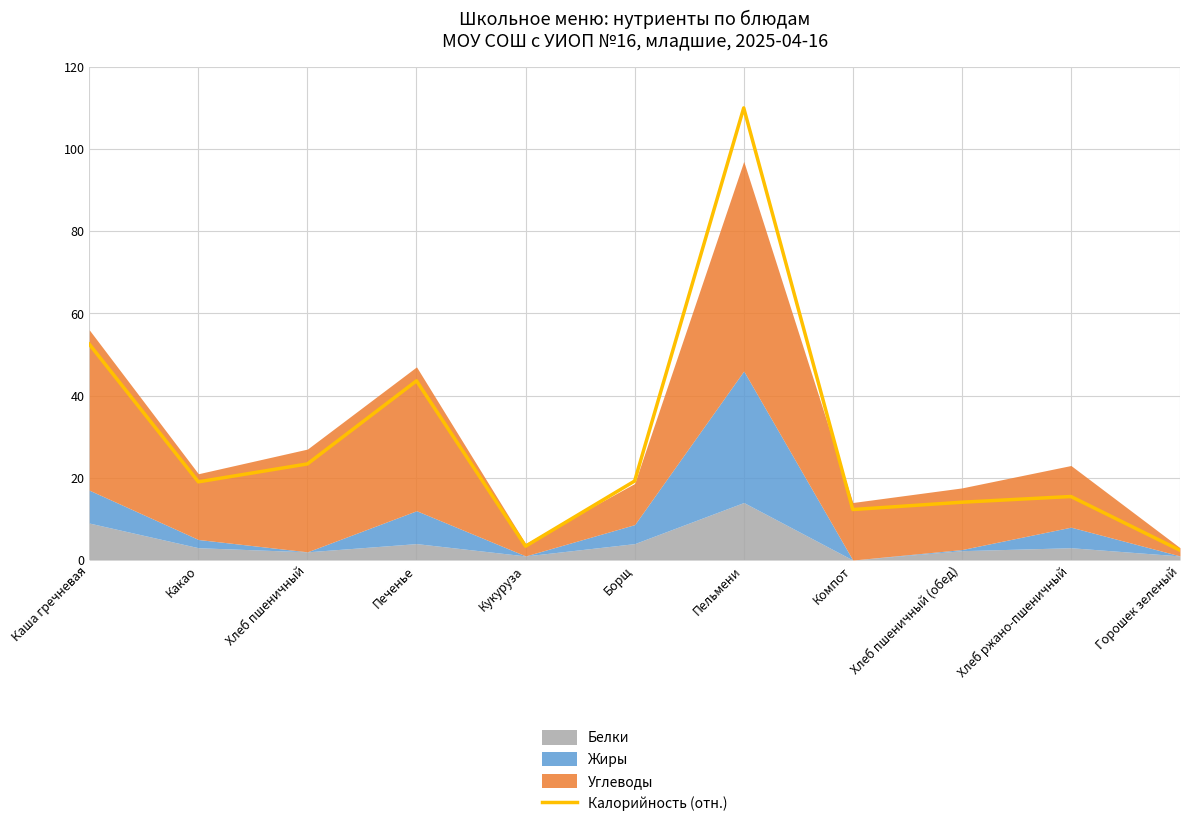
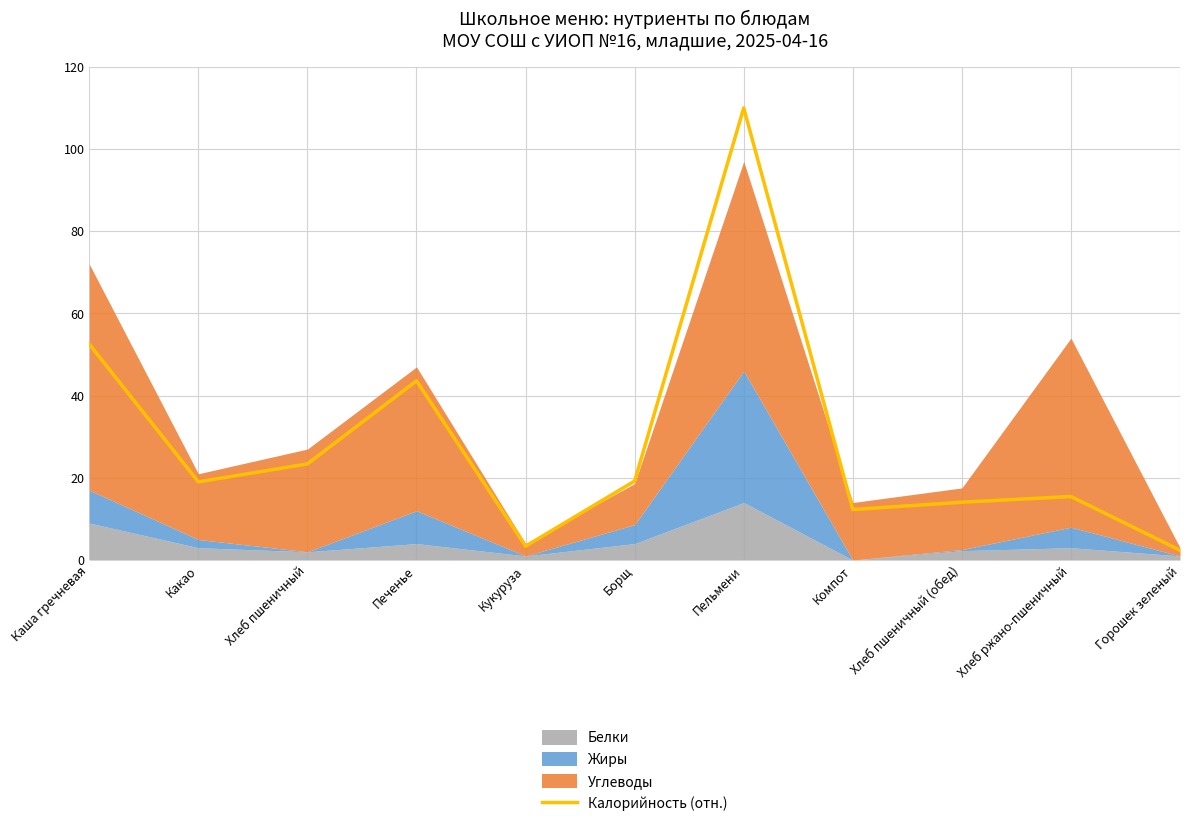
  {
    "Калорийность (отн.)": {
      "Каша гречневая": 53,
      "Какао": 19,
      "Хлеб пшеничный": 23,
      "Печенье": 44,
      "Кукуруза": 3,
      "Пельмени": 110,
      "Компот": 12,
      "Хлеб пшеничный (обед)": 14,
      "Хлеб ржано-пшеничный": 15,
      "Горошек зеленый": 2
    },
    "Белки": {
      "Каша гречневая": 9,
      "Какао": 3,
      "Печенье": 4,
      "Борщ": 4,
      "Пельмени": 14,
      "Хлеб ржано-пшеничный": 3
    },
    "Жиры": {
      "Каша гречневая": 8,
      "Какао": 2,
      "Печенье": 8,
      "Борщ": 5,
      "Пельмени": 32,
      "Хлеб ржано-пшеничный": 5
    },
    "Углеводы": {
-     "Каша гречневая": 39,
+     "Каша гречневая": 55,
      "Какао": 16,
      "Хлеб пшеничный": 25,
      "Печенье": 35,
      "Кукуруза": 3,
      "Пельмени": 51,
      "Компот": 14,
      "Хлеб пшеничный (обед)": 15,
-     "Хлеб ржано-пшеничный": 15,
+     "Хлеб ржано-пшеничный": 46,
      "Горошек зеленый": 2
    }
  }
